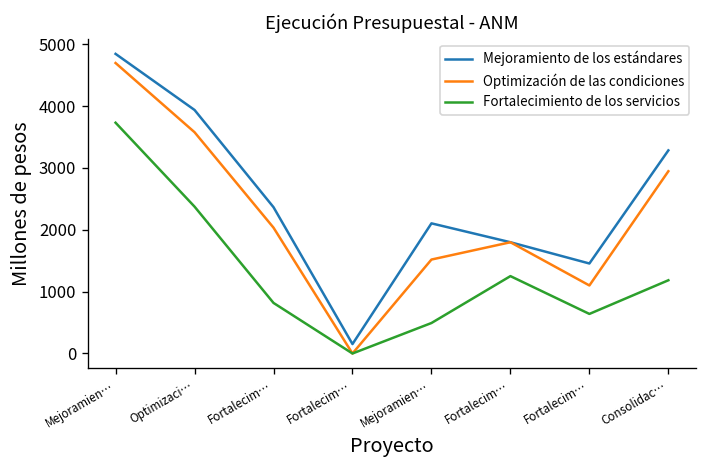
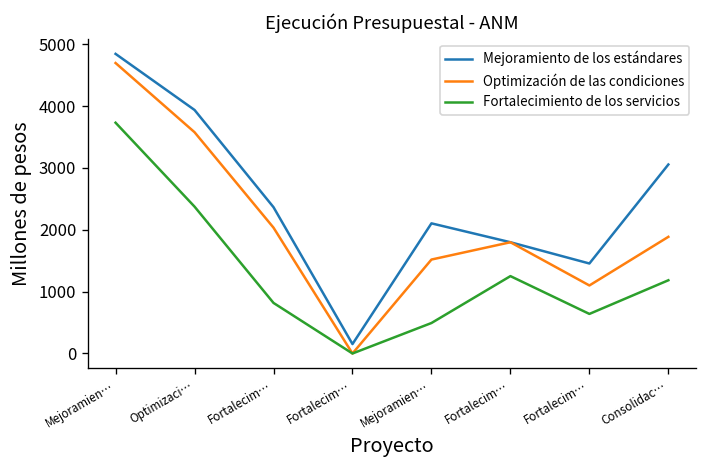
  {
    "Mejoramiento de los estándares": {
      "Optimizaci…": 3900,
-     "Consolidac…": 3300
+     "Consolidac…": 3100
    },
    "Optimización de las condiciones": {
      "Optimizaci…": 3600,
-     "Consolidac…": 2900
+     "Consolidac…": 1900
    },
    "Fortalecimiento de los servicios": {
      "Optimizaci…": 2400,
      "Consolidac…": 1200
    }
  }
